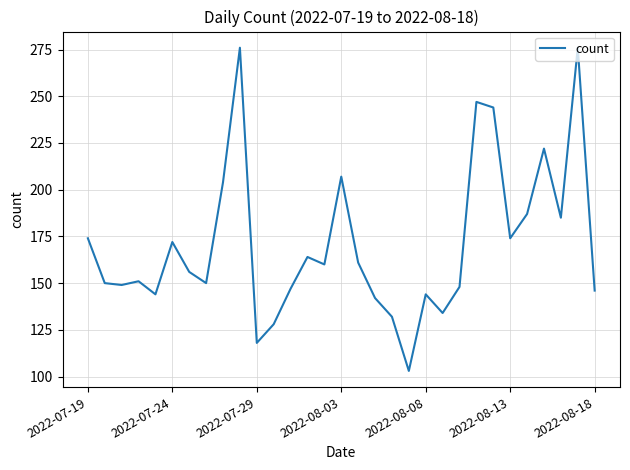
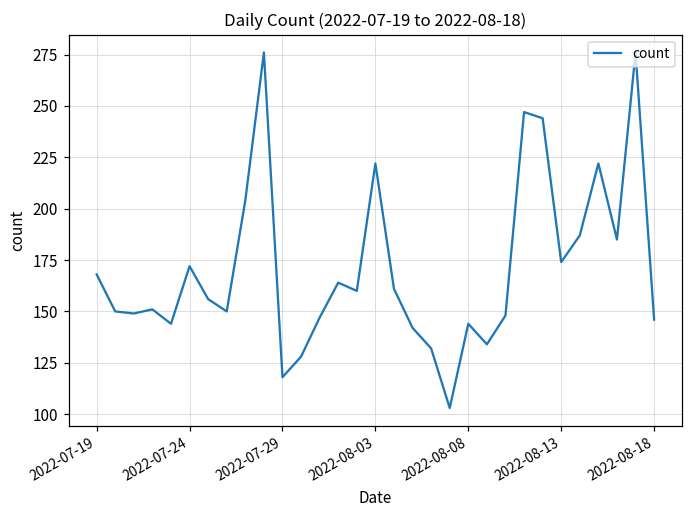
  {
-   "2022-07-19": 174,
+   "2022-07-19": 168,
    "2022-07-24": 172,
    "2022-07-29": 118,
-   "2022-08-03": 207,
+   "2022-08-03": 222,
    "2022-08-08": 144,
    "2022-08-13": 174,
    "2022-08-18": 146
  }
